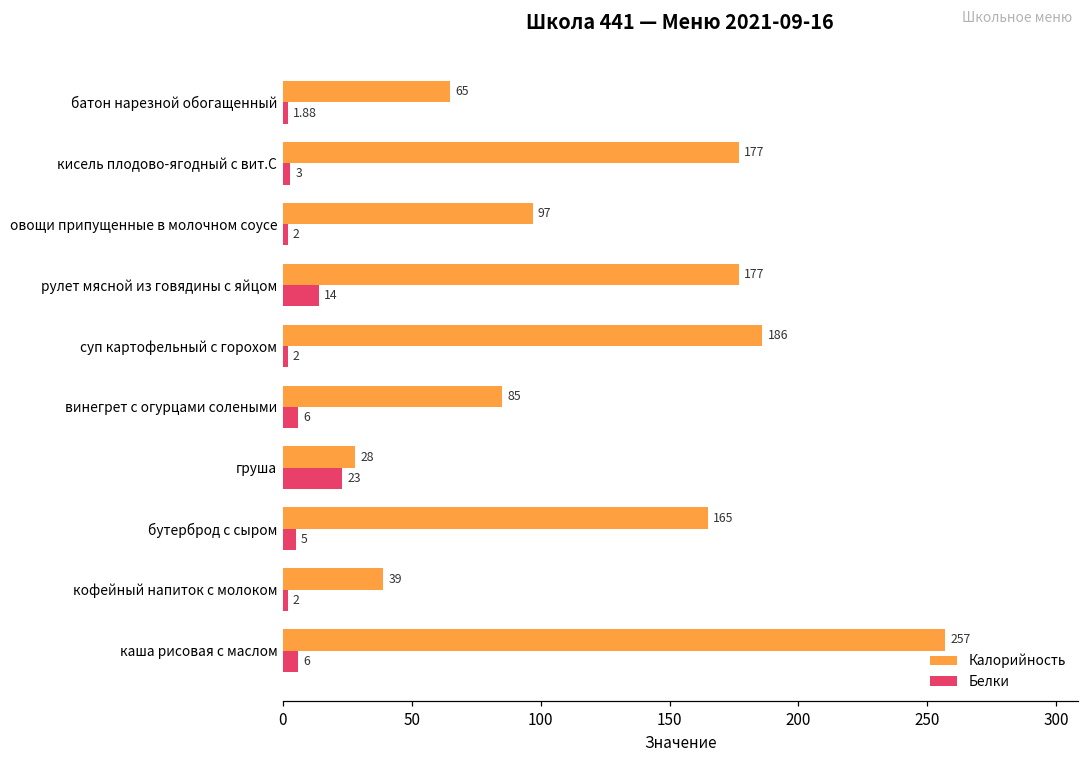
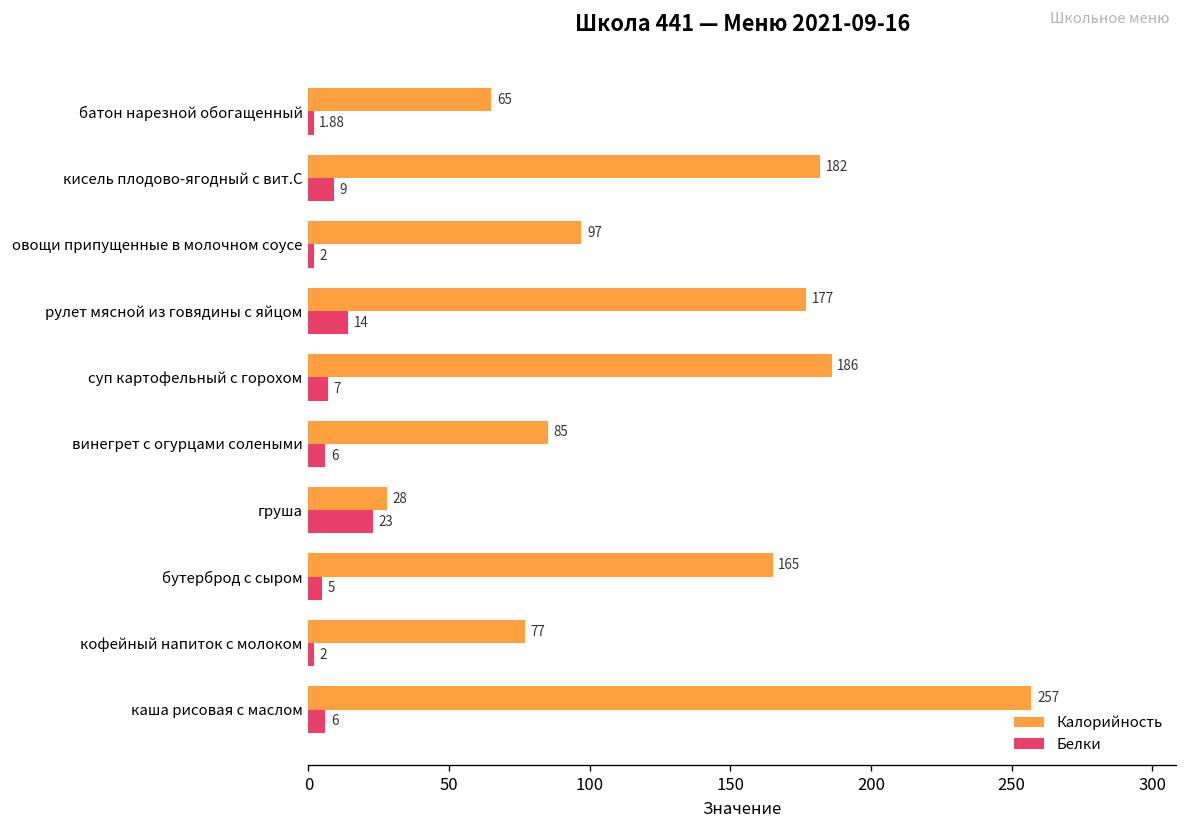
  {
    "Калорийность": {
      "батон нарезной обогащенный": 65,
-     "кисель плодово-ягодный с вит.С": 177,
+     "кисель плодово-ягодный с вит.С": 182,
      "овощи припущенные в молочном соусе": 97,
      "рулет мясной из говядины с яйцом": 177,
      "суп картофельный с горохом": 186,
      "винегрет с огурцами солеными": 85,
      "груша": 28,
      "бутерброд с сыром": 165,
-     "кофейный напиток с молоком": 39,
+     "кофейный напиток с молоком": 77,
      "каша рисовая с маслом": 257
    },
    "Белки": {
      "батон нарезной обогащенный": 1.88,
-     "кисель плодово-ягодный с вит.С": 3,
+     "кисель плодово-ягодный с вит.С": 9,
      "овощи припущенные в молочном соусе": 2,
      "рулет мясной из говядины с яйцом": 14,
-     "суп картофельный с горохом": 2,
+     "суп картофельный с горохом": 7,
      "винегрет с огурцами солеными": 6,
      "груша": 23,
      "бутерброд с сыром": 5,
      "кофейный напиток с молоком": 2,
      "каша рисовая с маслом": 6
    }
  }
